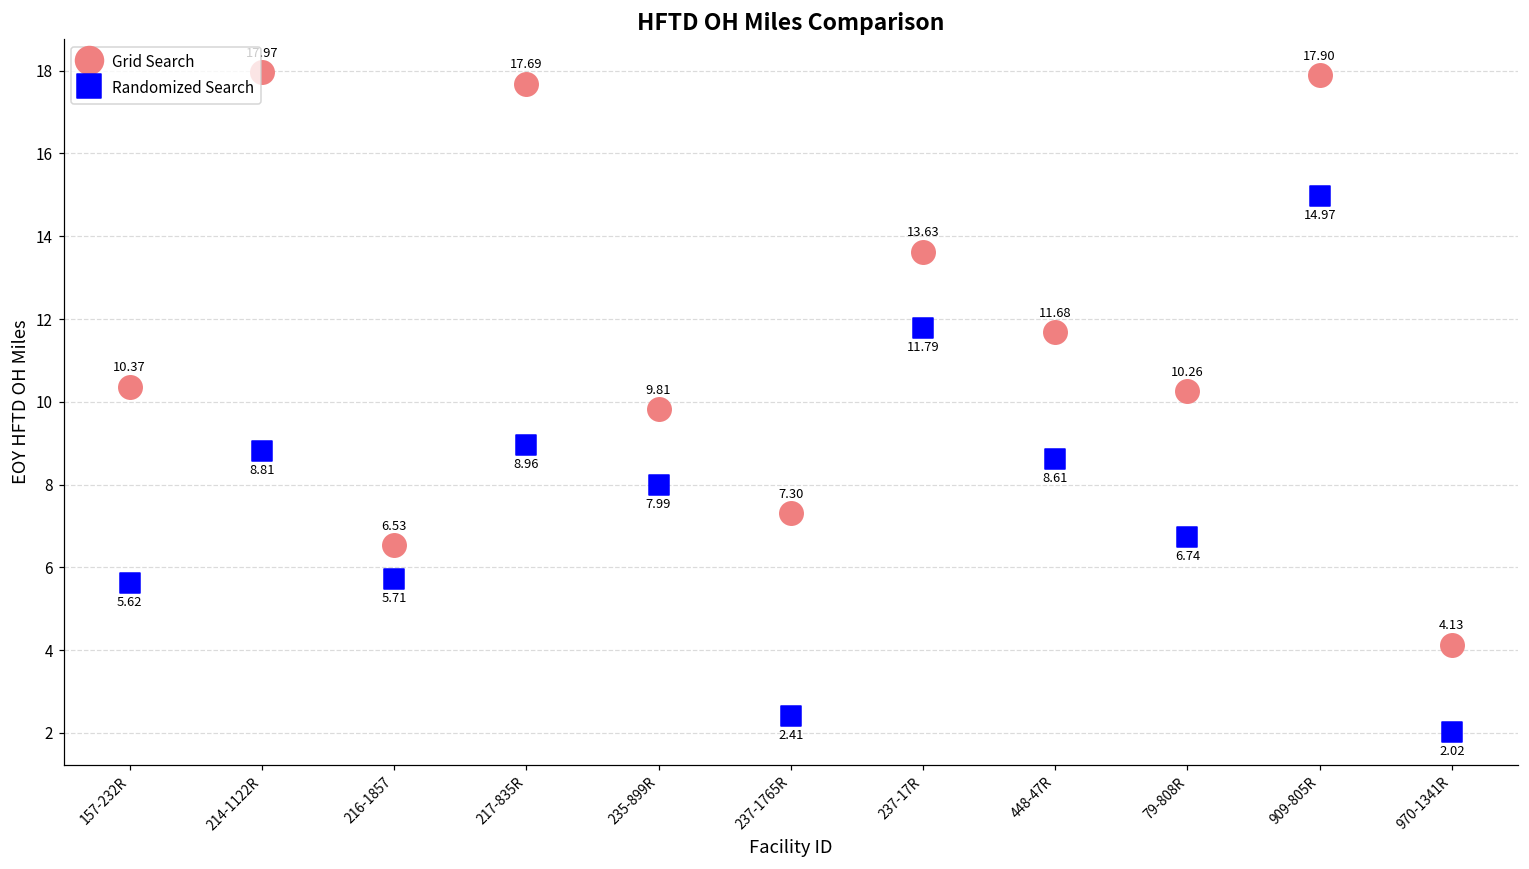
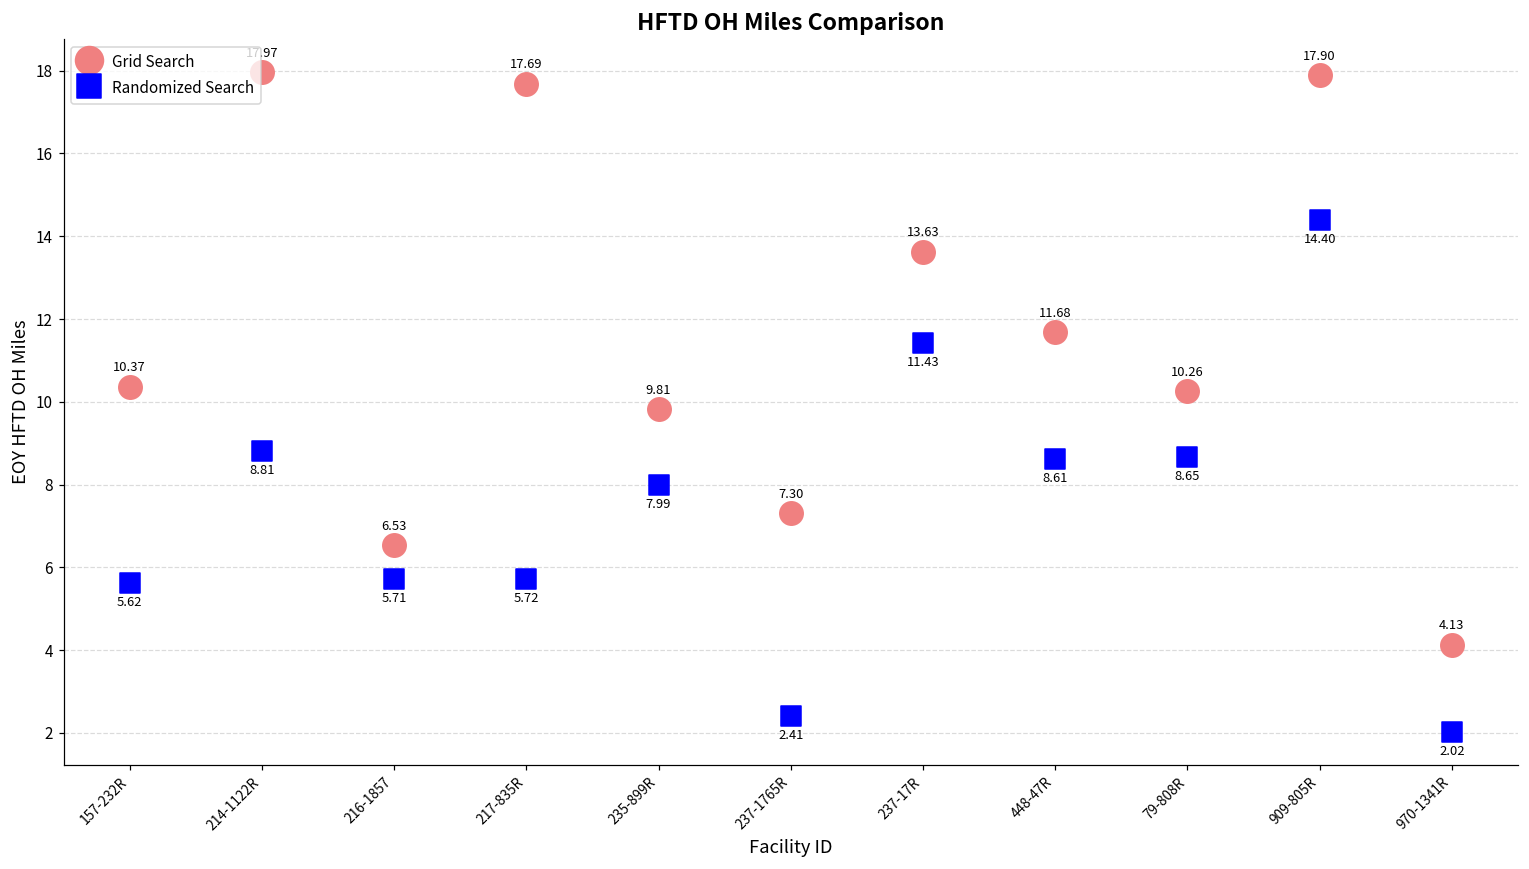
  {
    "Randomized Search": {
-     "217-835R": 8.96,
-     "237-17R": 11.79,
-     "79-808R": 6.74,
-     "909-805R": 14.97
+     "217-835R": 5.72,
+     "237-17R": 11.43,
+     "79-808R": 8.65,
+     "909-805R": 14.40
    }
  }
